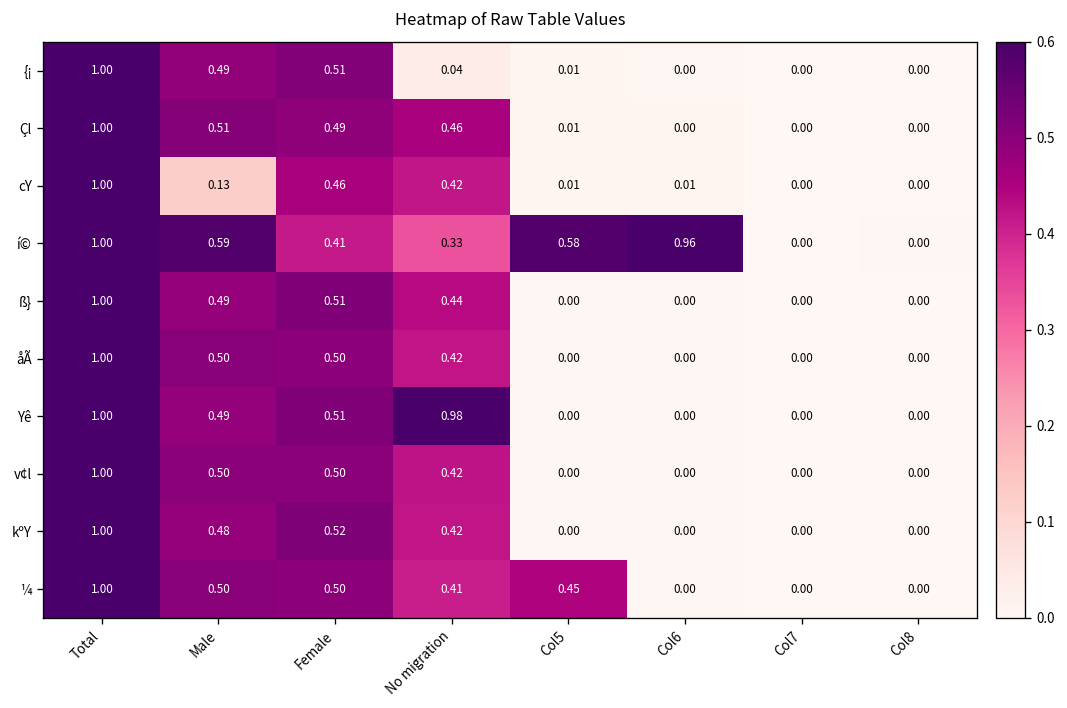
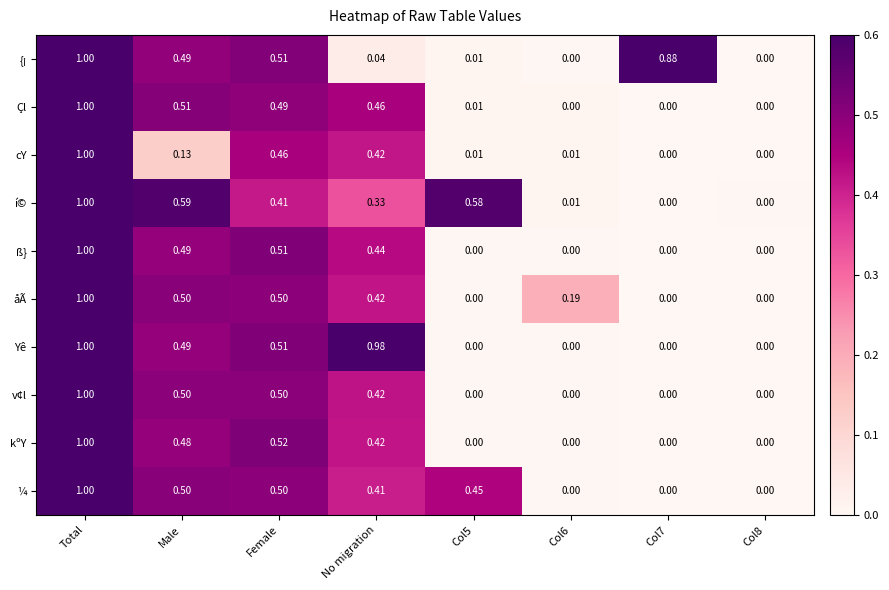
  {
    "{¡": {
      "Total": 1.00,
      "Male": 0.49,
      "Female": 0.51,
      "No migration": 0.04,
      "Col5": 0.01,
      "Col6": 0.00,
-     "Col7": 0.00,
+     "Col7": 0.88,
      "Col8": 0.00
    },
    "Çl": {
      "Total": 1.00,
      "Male": 0.51,
      "Female": 0.49,
      "No migration": 0.46,
      "Col5": 0.01,
      "Col6": 0.00,
      "Col7": 0.00,
      "Col8": 0.00
    },
    "cY": {
      "Total": 1.00,
      "Male": 0.13,
      "Female": 0.46,
      "No migration": 0.42,
      "Col5": 0.01,
      "Col6": 0.01,
      "Col7": 0.00,
      "Col8": 0.00
    },
    "í©": {
      "Total": 1.00,
      "Male": 0.59,
      "Female": 0.41,
      "No migration": 0.33,
      "Col5": 0.58,
-     "Col6": 0.96,
+     "Col6": 0.01,
      "Col7": 0.00,
      "Col8": 0.00
    },
    "ß}": {
      "Total": 1.00,
      "Male": 0.49,
      "Female": 0.51,
      "No migration": 0.44,
      "Col5": 0.00,
      "Col6": 0.00,
      "Col7": 0.00,
      "Col8": 0.00
    },
    "åÃ": {
      "Total": 1.00,
      "Male": 0.50,
      "Female": 0.50,
      "No migration": 0.42,
      "Col5": 0.00,
-     "Col6": 0.00,
+     "Col6": 0.19,
      "Col7": 0.00,
      "Col8": 0.00
    },
    "Yê": {
      "Total": 1.00,
      "Male": 0.49,
      "Female": 0.51,
      "No migration": 0.98,
      "Col5": 0.00,
      "Col6": 0.00,
      "Col7": 0.00,
      "Col8": 0.00
    },
    "v¢l": {
      "Total": 1.00,
      "Male": 0.50,
      "Female": 0.50,
      "No migration": 0.42,
      "Col5": 0.00,
      "Col6": 0.00,
      "Col7": 0.00,
      "Col8": 0.00
    },
    "kºY": {
      "Total": 1.00,
      "Male": 0.48,
      "Female": 0.52,
      "No migration": 0.42,
      "Col5": 0.00,
      "Col6": 0.00,
      "Col7": 0.00,
      "Col8": 0.00
    },
    "¼": {
      "Total": 1.00,
      "Male": 0.50,
      "Female": 0.50,
      "No migration": 0.41,
      "Col5": 0.45,
      "Col6": 0.00,
      "Col7": 0.00,
      "Col8": 0.00
    }
  }
